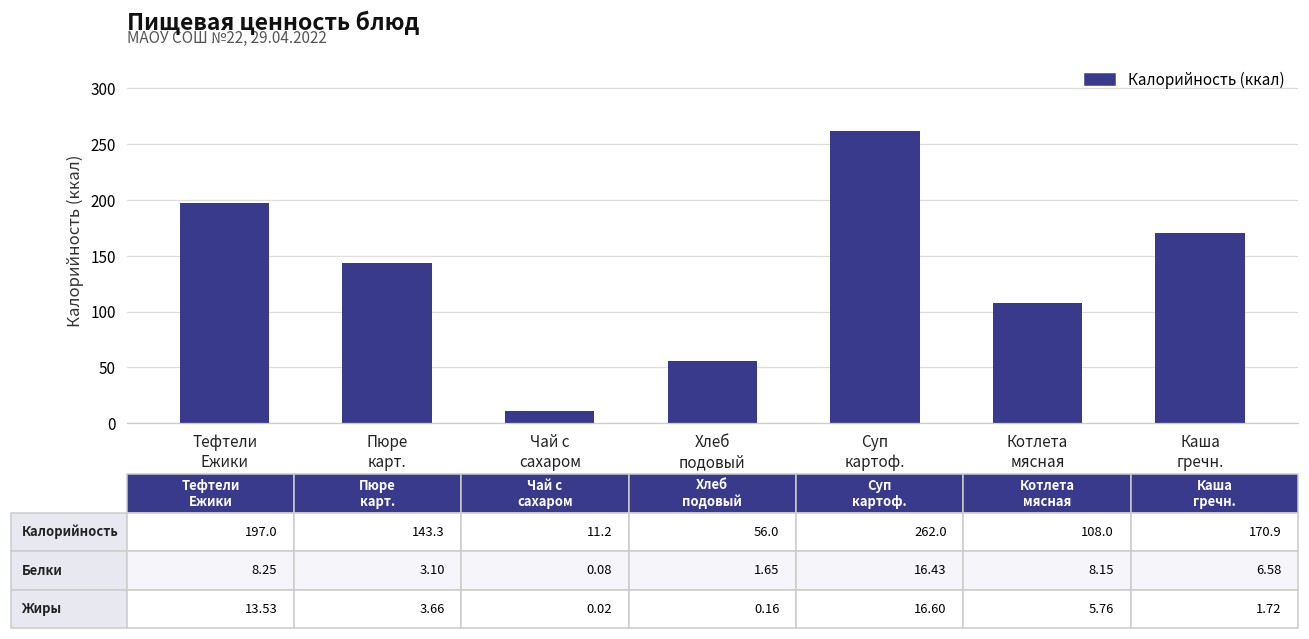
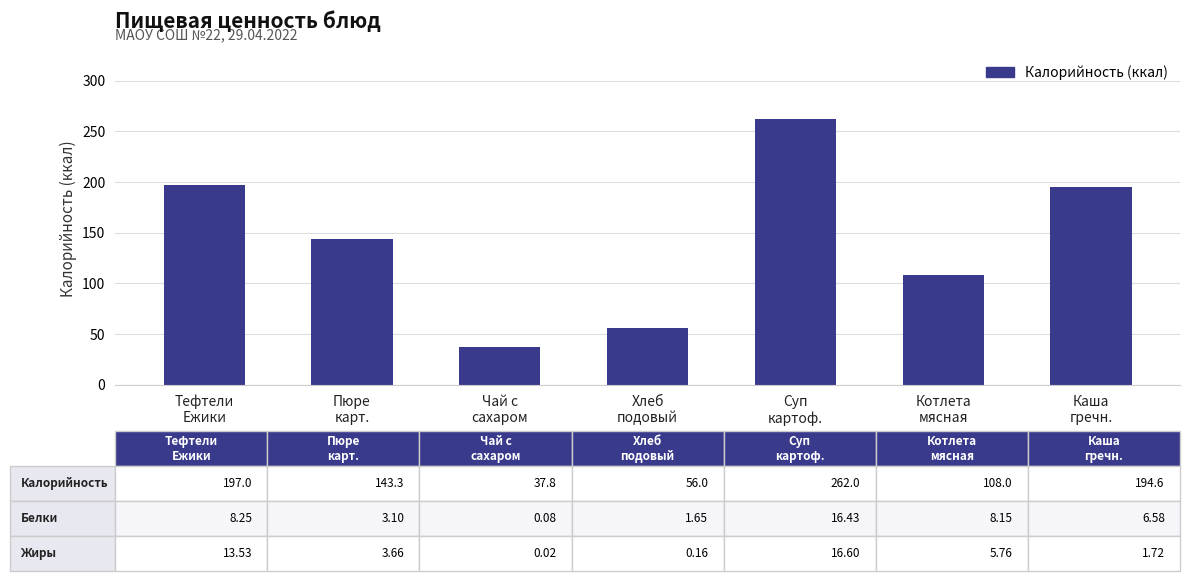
  {
-   "Чай с сахаром": 11.2,
-   "Каша гречн.": 170.9
+   "Чай с сахаром": 37.8,
+   "Каша гречн.": 194.6
  }
